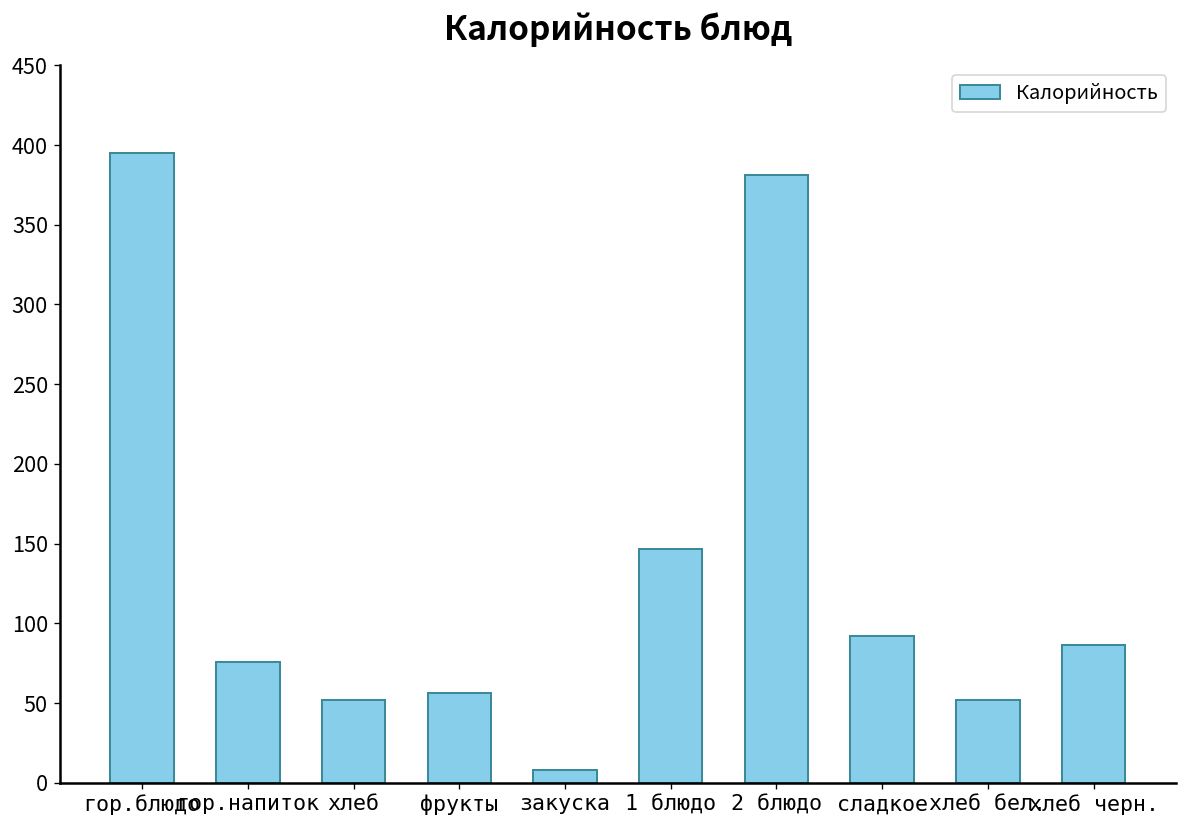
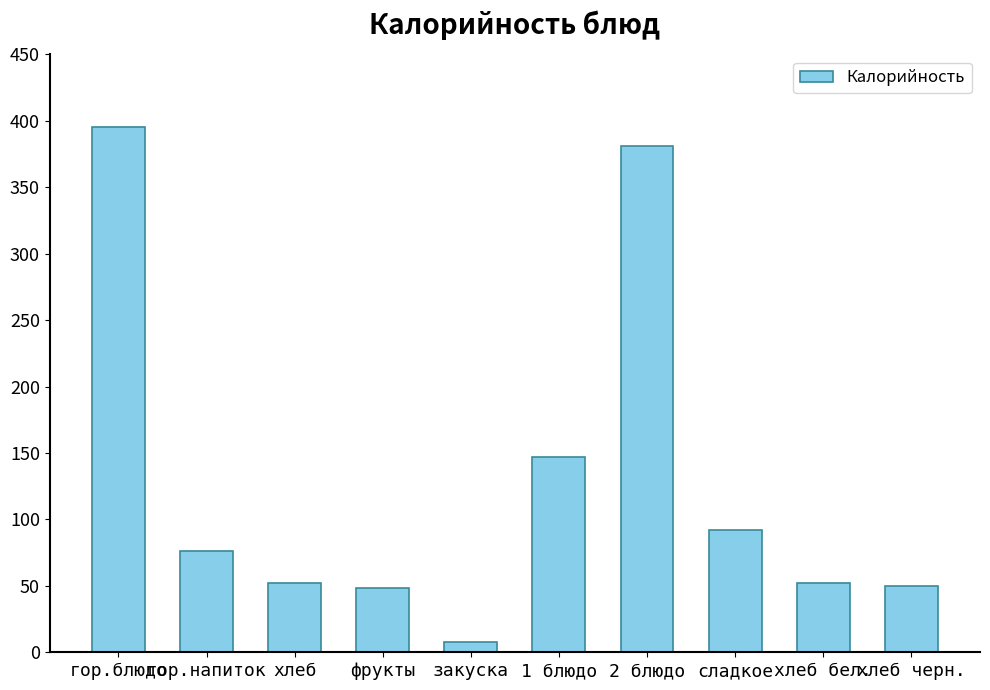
  {
    "хлеб": 52,
-   "фрукты": 56,
+   "фрукты": 48,
    "закуска": 8,
    "1 блюдо": 147,
    "2 блюдо": 381,
    "сладкое": 92,
-   "хлеб черн.": 87
+   "хлеб черн.": 50
  }
